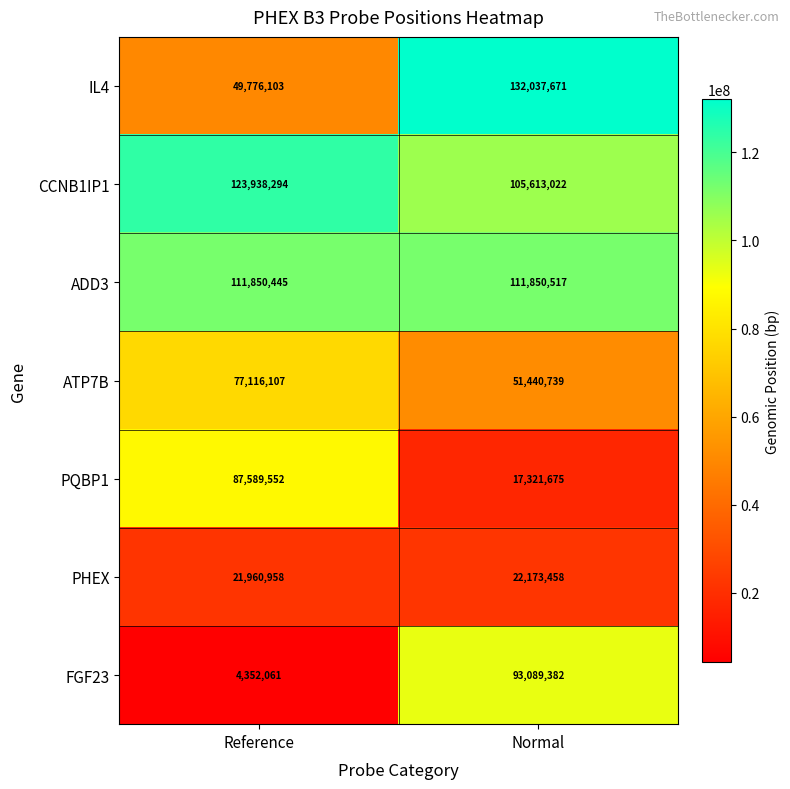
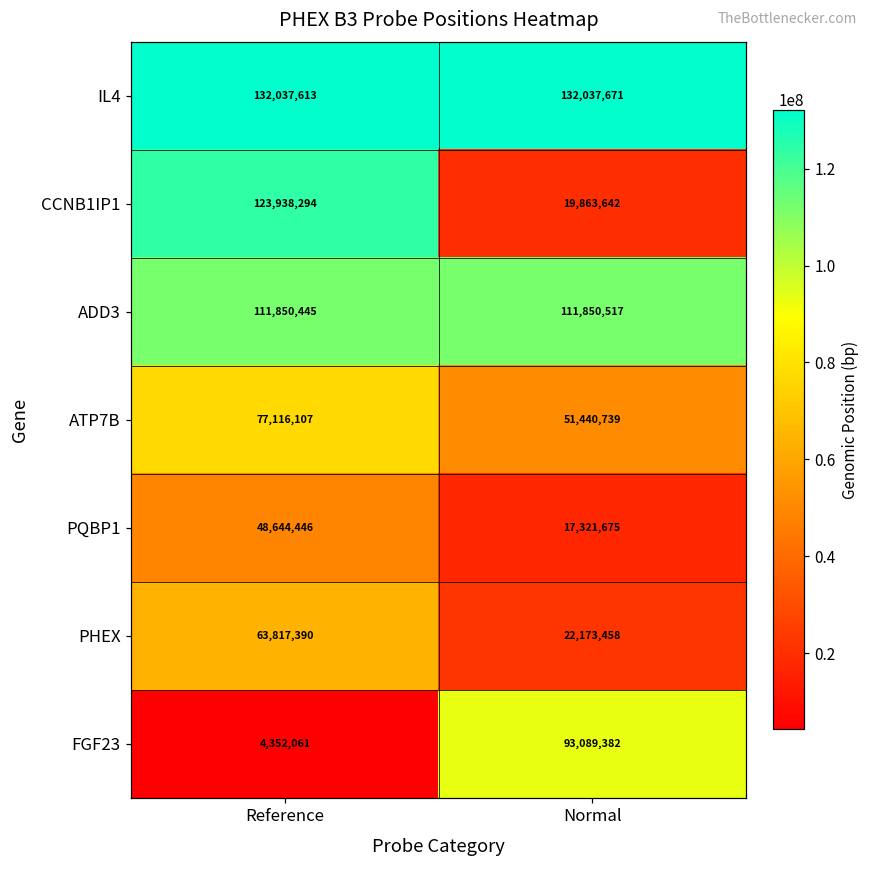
  {
    "IL4": {
-     "Reference": "49,776,103",
+     "Reference": "132,037,613",
      "Normal": "132,037,671"
    },
    "CCNB1IP1": {
      "Reference": "123,938,294",
-     "Normal": "105,613,022"
+     "Normal": "19,863,642"
    },
    "ADD3": {
      "Reference": "111,850,445",
      "Normal": "111,850,517"
    },
    "ATP7B": {
      "Reference": "77,116,107",
      "Normal": "51,440,739"
    },
    "PQBP1": {
-     "Reference": "87,589,552",
+     "Reference": "48,644,446",
      "Normal": "17,321,675"
    },
    "PHEX": {
-     "Reference": "21,960,958",
+     "Reference": "63,817,390",
      "Normal": "22,173,458"
    },
    "FGF23": {
      "Reference": "4,352,061",
      "Normal": "93,089,382"
    }
  }
